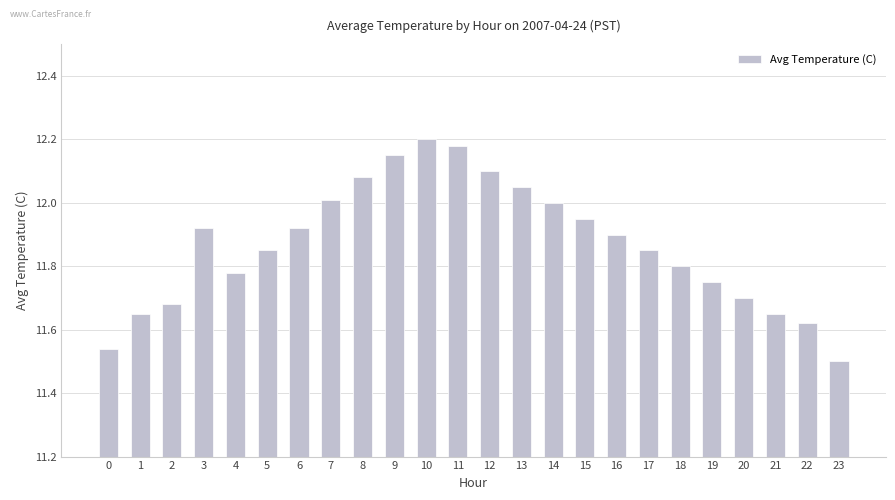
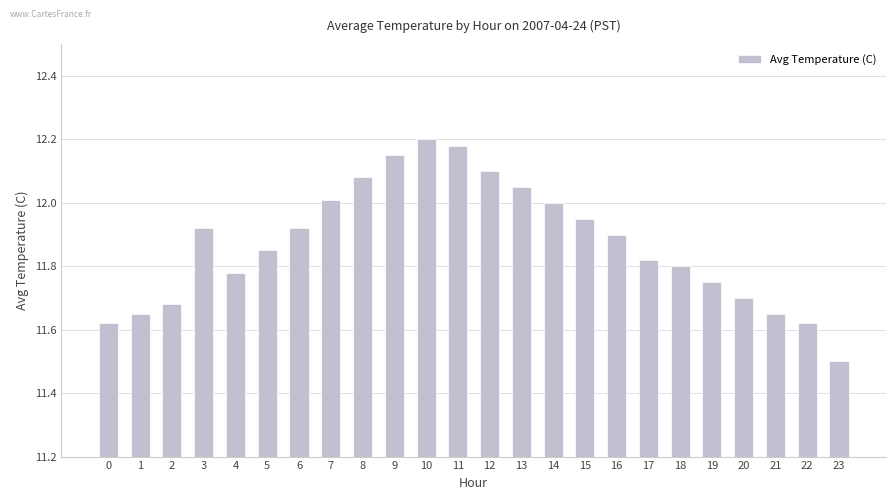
  {
-   "0": 11.54,
+   "0": 11.62,
    "1": 11.65,
    "2": 11.68,
    "3": 11.92,
    "4": 11.78,
    "5": 11.85,
    "6": 11.92,
    "7": 12.01,
    "8": 12.08,
    "9": 12.15,
    "10": 12.20,
    "11": 12.18,
    "12": 12.10,
    "13": 12.05,
    "14": 12.00,
    "15": 11.95,
    "16": 11.90,
-   "17": 11.85,
+   "17": 11.82,
    "18": 11.80,
    "19": 11.75,
    "20": 11.70,
    "21": 11.65,
    "22": 11.62,
    "23": 11.50
  }
